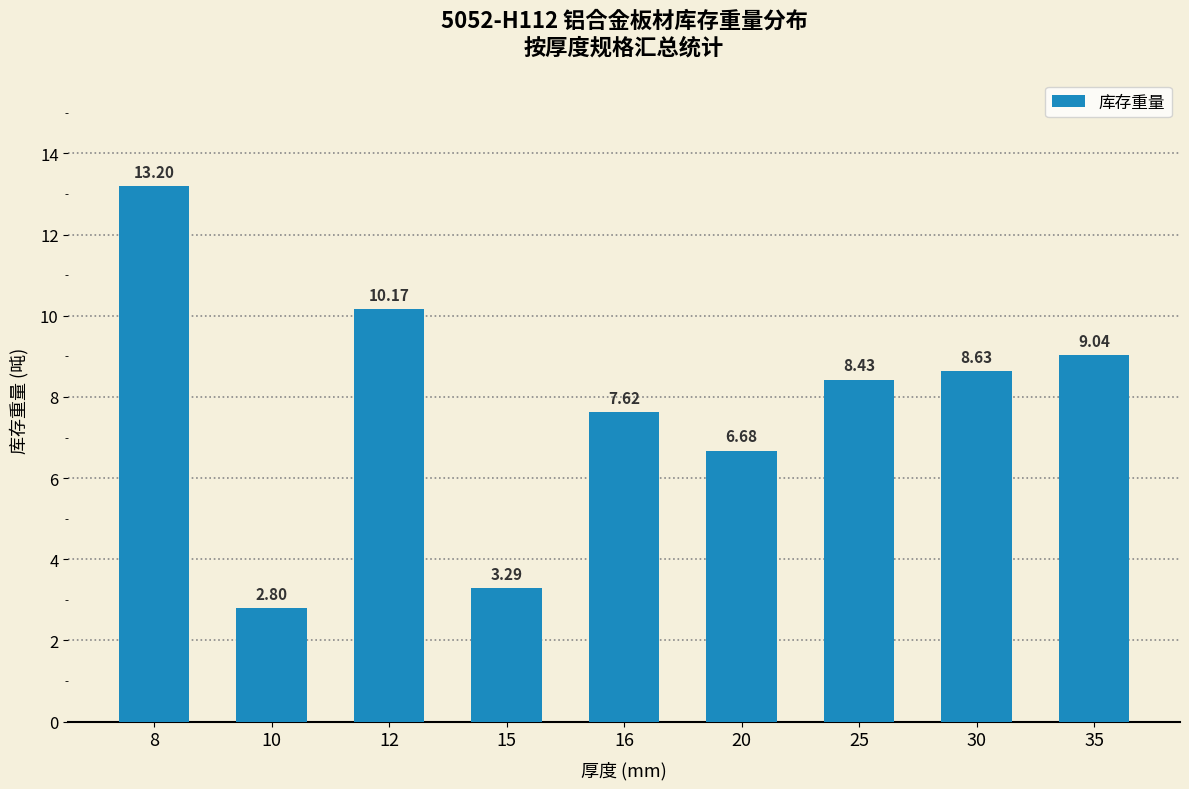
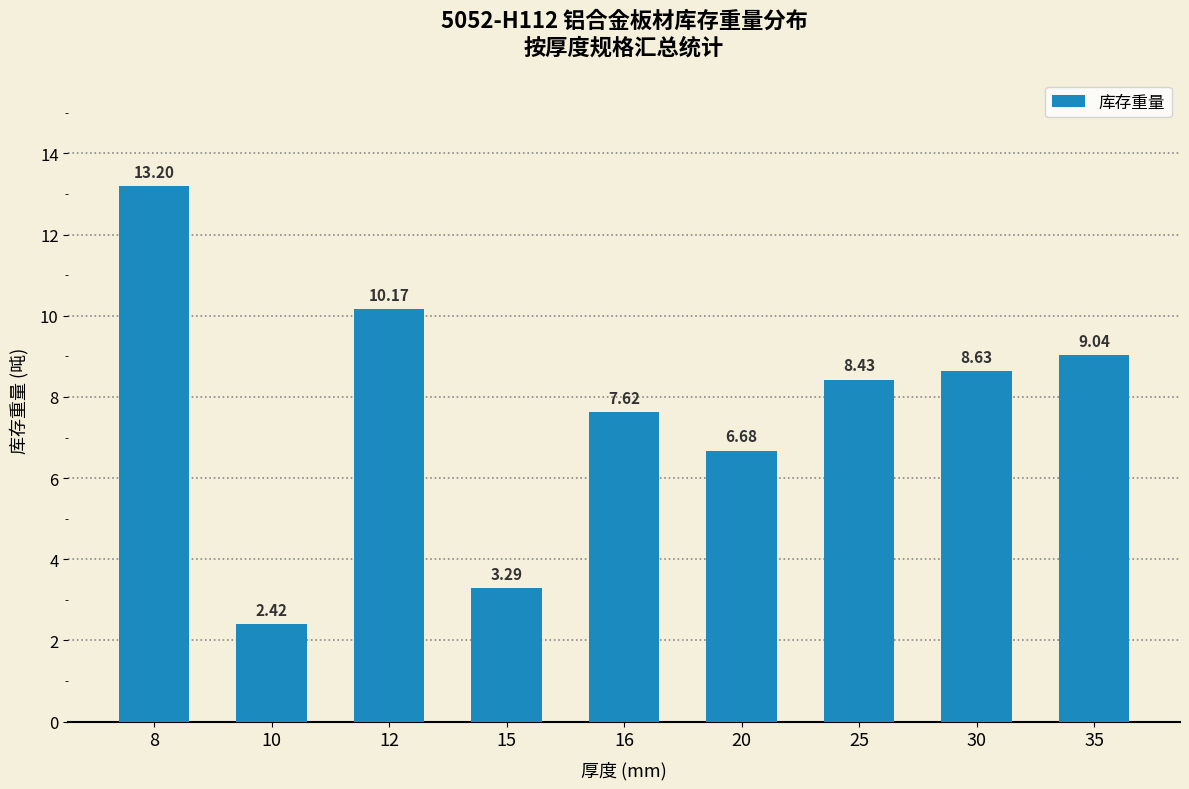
  {
    "8": 13.20,
-   "10": 2.80,
+   "10": 2.42,
    "12": 10.17,
    "15": 3.29,
    "16": 7.62,
    "20": 6.68,
    "25": 8.43,
    "30": 8.63,
    "35": 9.04
  }
